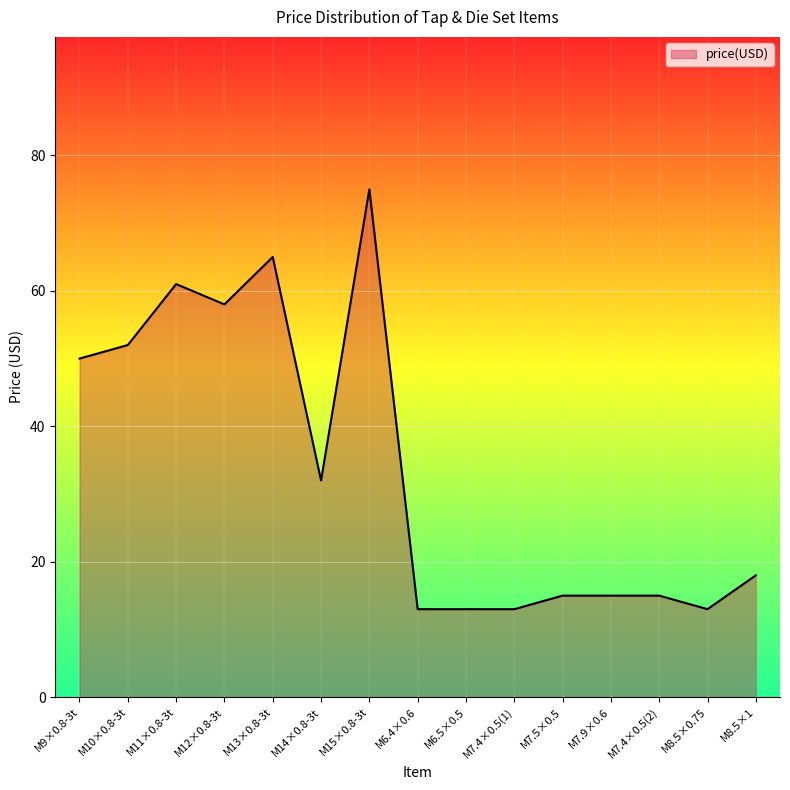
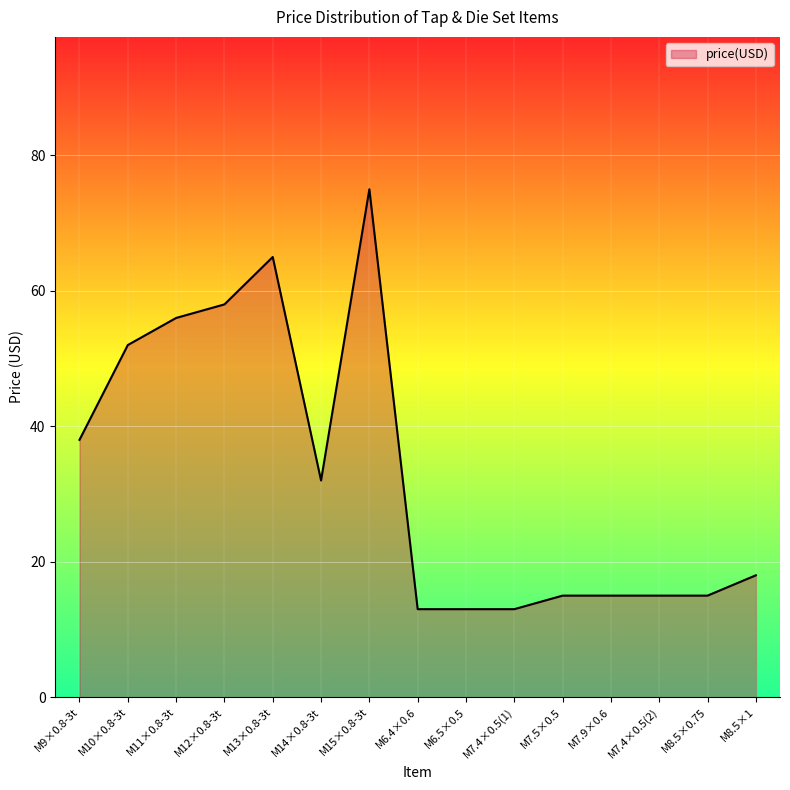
  {
-   "M9×0.8-3t": 50,
+   "M9×0.8-3t": 38,
    "M10×0.8-3t": 52,
-   "M11×0.8-3t": 61,
+   "M11×0.8-3t": 56,
    "M12×0.8-3t": 58,
    "M13×0.8-3t": 65,
    "M14×0.8-3t": 32,
    "M15×0.8-3t": 75,
    "M6.4×0.6": 13,
    "M6.5×0.5": 13,
    "M7.4×0.5(1)": 13,
    "M7.5×0.5": 15,
    "M7.9×0.6": 15,
    "M7.4×0.5(2)": 15,
-   "M8.5×0.75": 13,
+   "M8.5×0.75": 15,
    "M8.5×1": 18
  }
